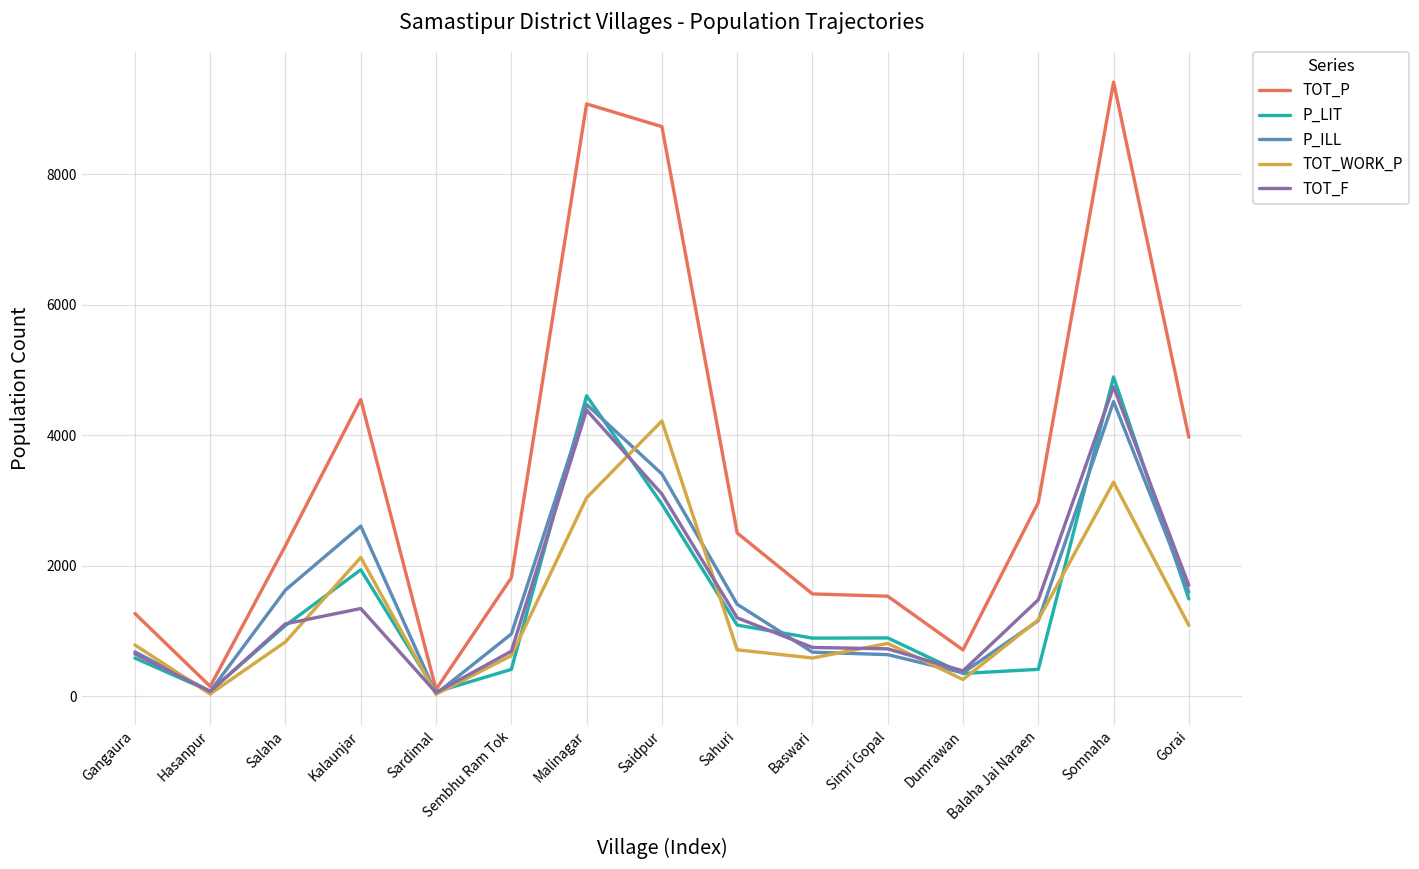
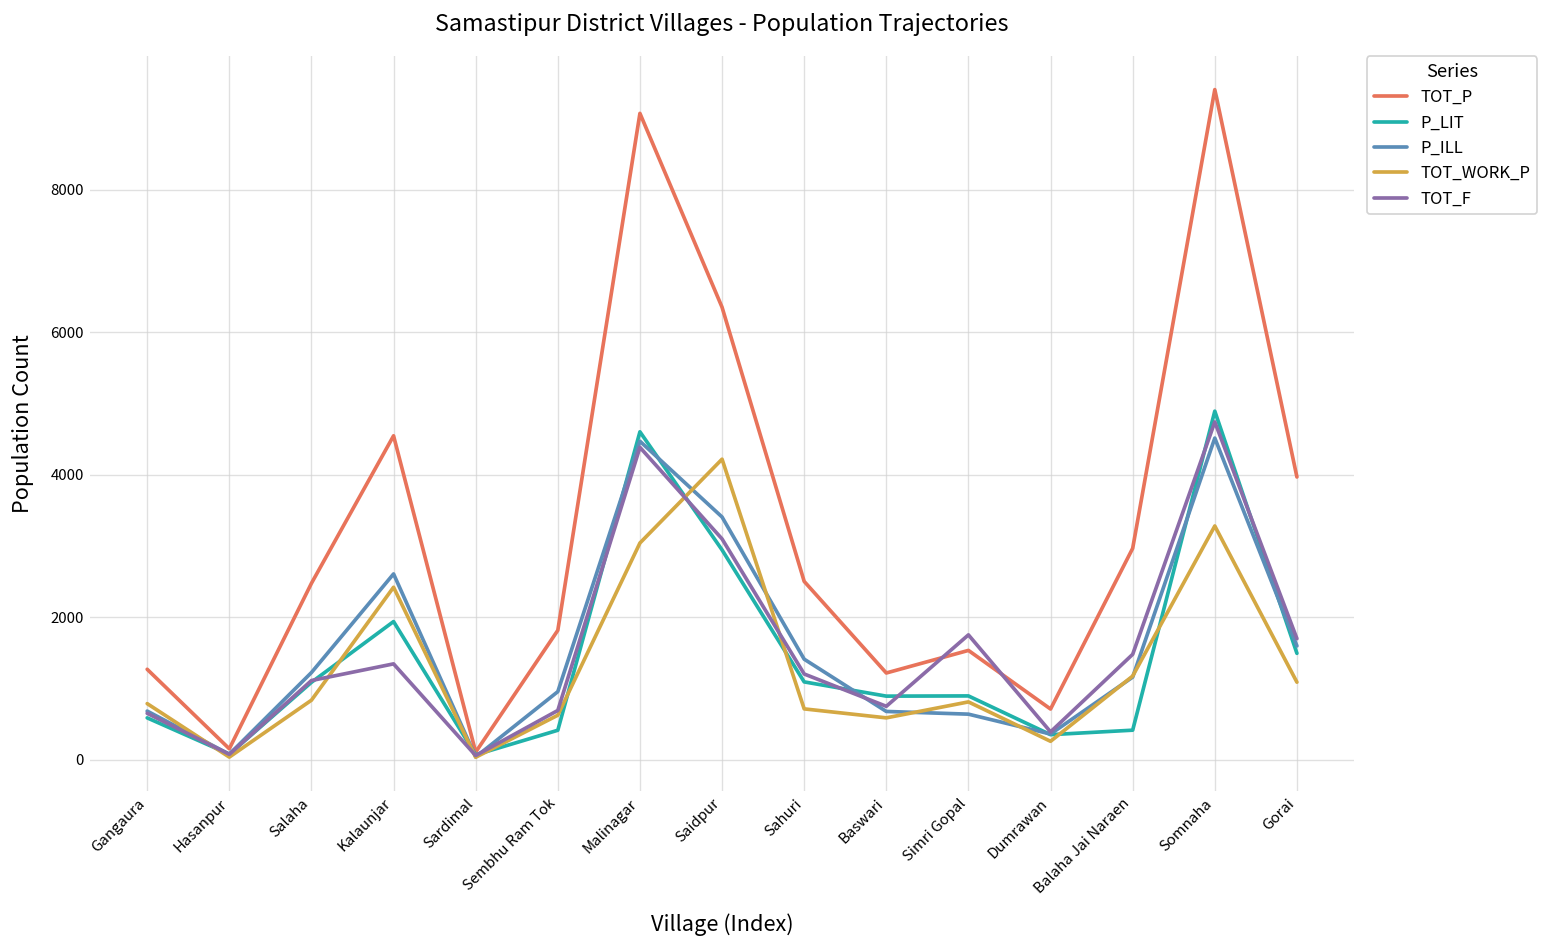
  {
    "TOT_P": {
      "Gangaura": 1300,
      "Hasanpur": 200,
-     "Salaha": 2300,
+     "Salaha": 2500,
      "Kalaunjar": 4500,
      "Sembhu Ram Tok": 1800,
      "Malinagar": 9100,
-     "Saidpur": 8700,
+     "Saidpur": 6400,
      "Sahuri": 2500,
-     "Baswari": 1600,
+     "Baswari": 1200,
      "Simri Gopal": 1500,
      "Dumrawan": 700,
      "Balaha Jai Naraen": 3000,
      "Somnaha": 9400,
      "Gorai": 4000
    },
    "P_LIT": {
      "Gangaura": 600,
      "Kalaunjar": 1900,
      "Sembhu Ram Tok": 400,
      "Malinagar": 4600,
      "Saidpur": 2900,
      "Sahuri": 1100,
      "Baswari": 900,
      "Simri Gopal": 900,
      "Balaha Jai Naraen": 400,
      "Somnaha": 4900,
      "Gorai": 1500
    },
    "P_ILL": {
-     "Salaha": 1600,
+     "Salaha": 1200,
      "Kalaunjar": 2600,
      "Sembhu Ram Tok": 1000,
      "Malinagar": 4500,
      "Saidpur": 3400,
      "Sahuri": 1400,
      "Baswari": 700,
      "Simri Gopal": 600,
      "Somnaha": 4500,
      "Gorai": 1600
    },
    "TOT_WORK_P": {
      "Gangaura": 800,
      "Salaha": 800,
-     "Kalaunjar": 2100,
+     "Kalaunjar": 2400,
      "Sembhu Ram Tok": 600,
      "Malinagar": 3000,
      "Saidpur": 4200,
      "Sahuri": 700,
      "Baswari": 600,
      "Simri Gopal": 800,
      "Dumrawan": 300,
      "Somnaha": 3300,
      "Gorai": 1100
    },
    "TOT_F": {
      "Kalaunjar": 1300,
      "Sembhu Ram Tok": 700,
      "Malinagar": 4400,
      "Saidpur": 3100,
      "Sahuri": 1200,
      "Baswari": 700,
-     "Simri Gopal": 700,
+     "Simri Gopal": 1800,
      "Balaha Jai Naraen": 1500,
      "Somnaha": 4700,
      "Gorai": 1700
    }
  }
